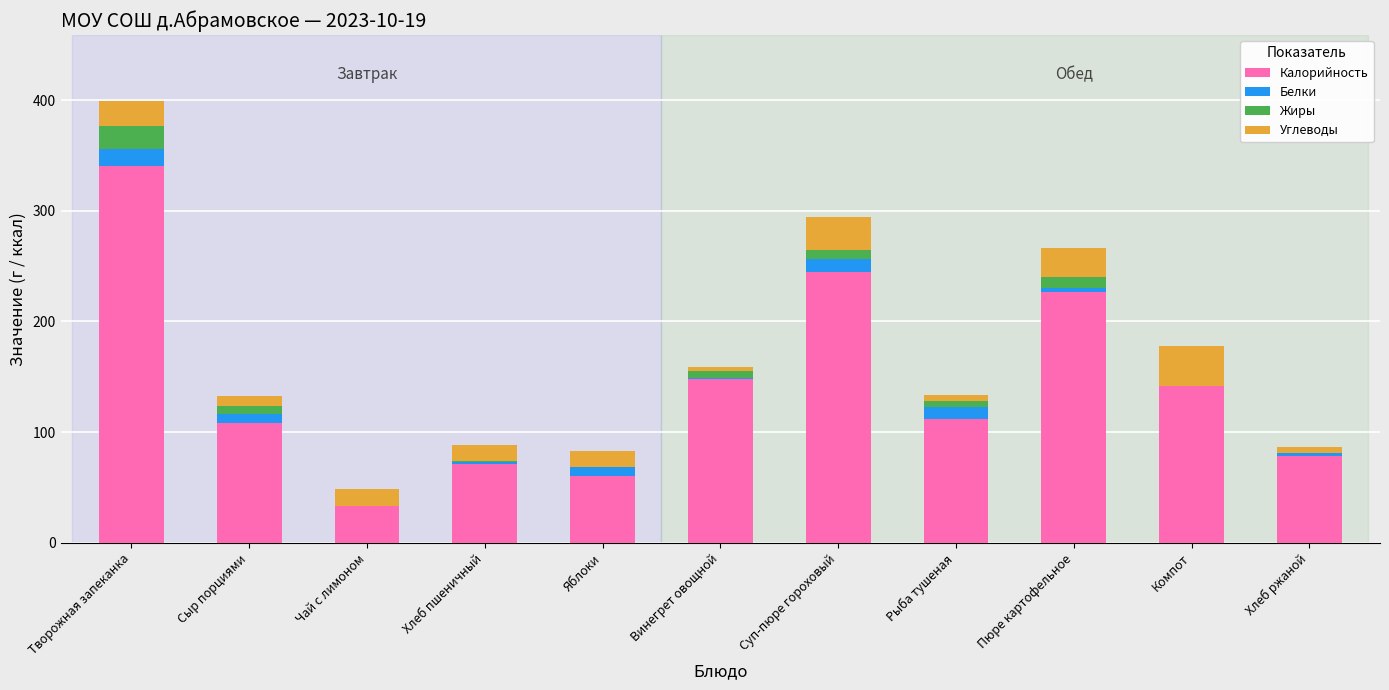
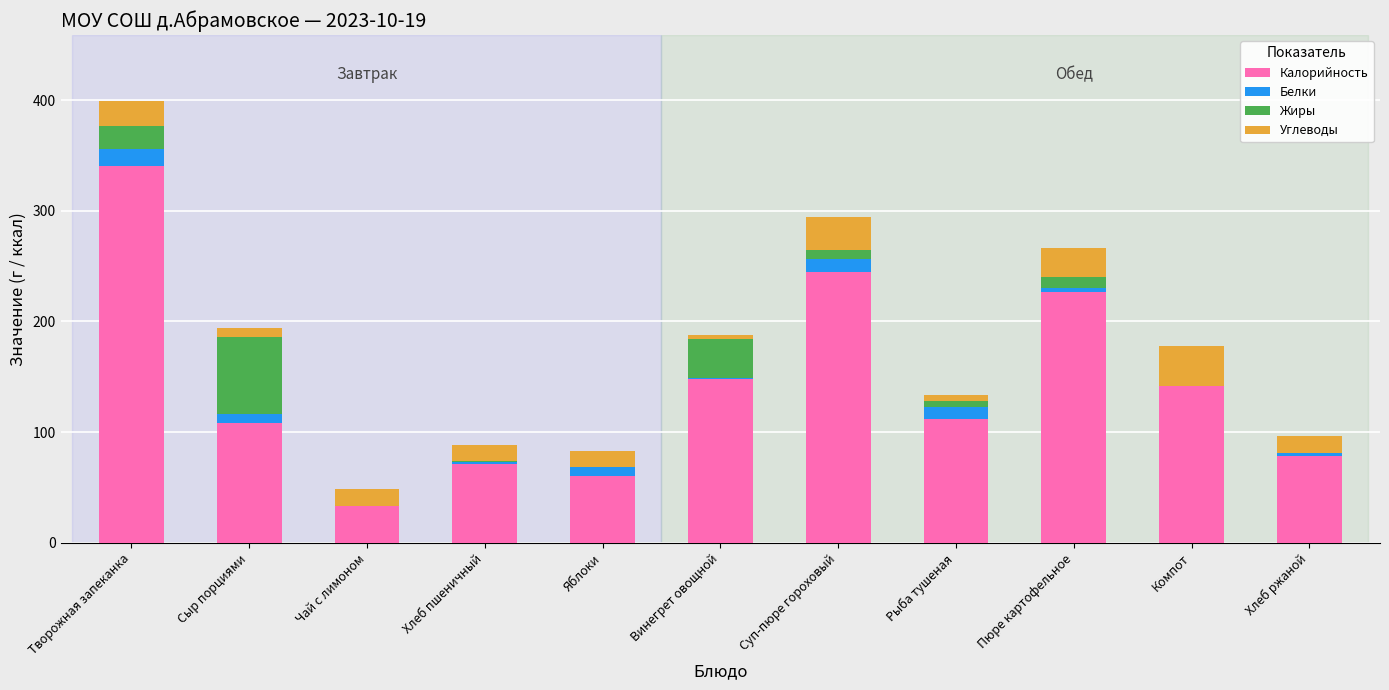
  {
    "Калорийность": {
      "Творожная запеканка": 340,
      "Сыр порциями": 108,
      "Чай с лимоном": 33,
      "Хлеб пшеничный": 71,
      "Яблоки": 60,
      "Винегрет овощной": 148,
      "Суп-пюре гороховый": 245,
      "Рыба тушеная": 112,
      "Пюре картофельное": 227,
      "Компот": 142,
      "Хлеб ржаной": 78
    },
    "Белки": {
      "Творожная запеканка": 16,
      "Сыр порциями": 8,
      "Хлеб пшеничный": 2,
      "Яблоки": 8,
      "Суп-пюре гороховый": 12,
      "Рыба тушеная": 11,
      "Пюре картофельное": 4,
      "Компот": 0,
      "Хлеб ржаной": 3
    },
    "Жиры": {
      "Творожная запеканка": 21,
-     "Сыр порциями": 8,
+     "Сыр порциями": 70,
      "Чай с лимоном": 0,
-     "Винегрет овощной": 6,
+     "Винегрет овощной": 35,
      "Суп-пюре гороховый": 8,
      "Рыба тушеная": 5,
      "Пюре картофельное": 10,
      "Компот": 0
    },
    "Углеводы": {
      "Творожная запеканка": 22,
      "Сыр порциями": 8,
      "Чай с лимоном": 15,
      "Хлеб пшеничный": 15,
      "Яблоки": 14,
      "Винегрет овощной": 4,
      "Суп-пюре гороховый": 30,
      "Рыба тушеная": 6,
      "Пюре картофельное": 26,
      "Компот": 36,
-     "Хлеб ржаной": 5
+     "Хлеб ржаной": 15
    }
  }
